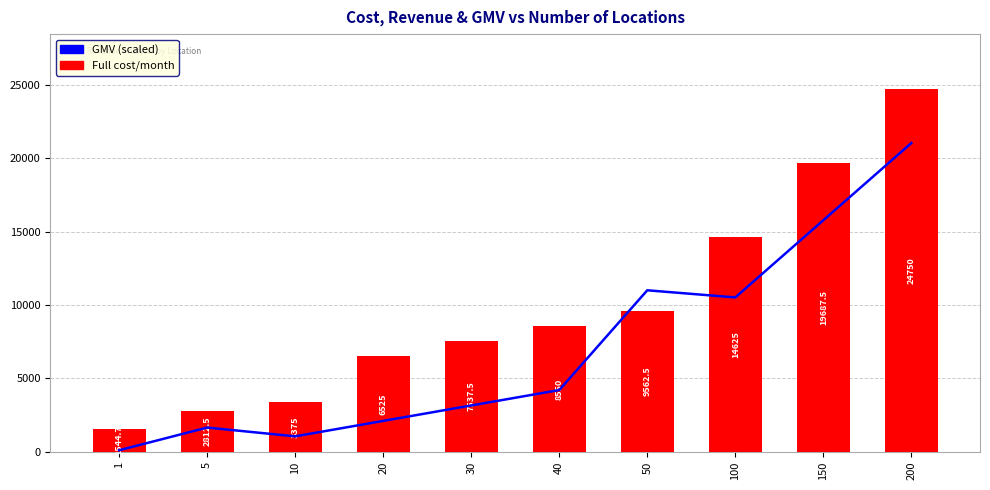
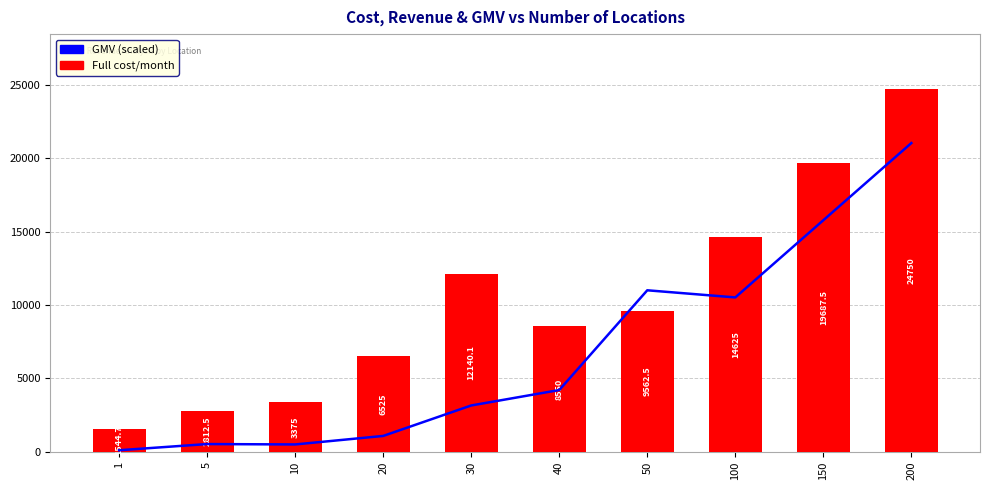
  {
    "GMV (scaled)": {
      "1": 100,
-     "5": 1600,
-     "10": 1100,
-     "20": 2100,
+     "5": 500,
+     "10": 500,
+     "20": 1100,
      "30": 3200,
      "40": 4200,
      "50": 11000,
      "100": 10500,
      "150": 15800,
      "200": 21000
    },
    "Full cost/month": {
      "10": 3375,
      "20": 6525,
-     "30": 7537.5,
+     "30": 12140.1,
      "50": 9562.5,
      "100": 14625,
      "150": 19687.5,
      "200": 24750
    }
  }
